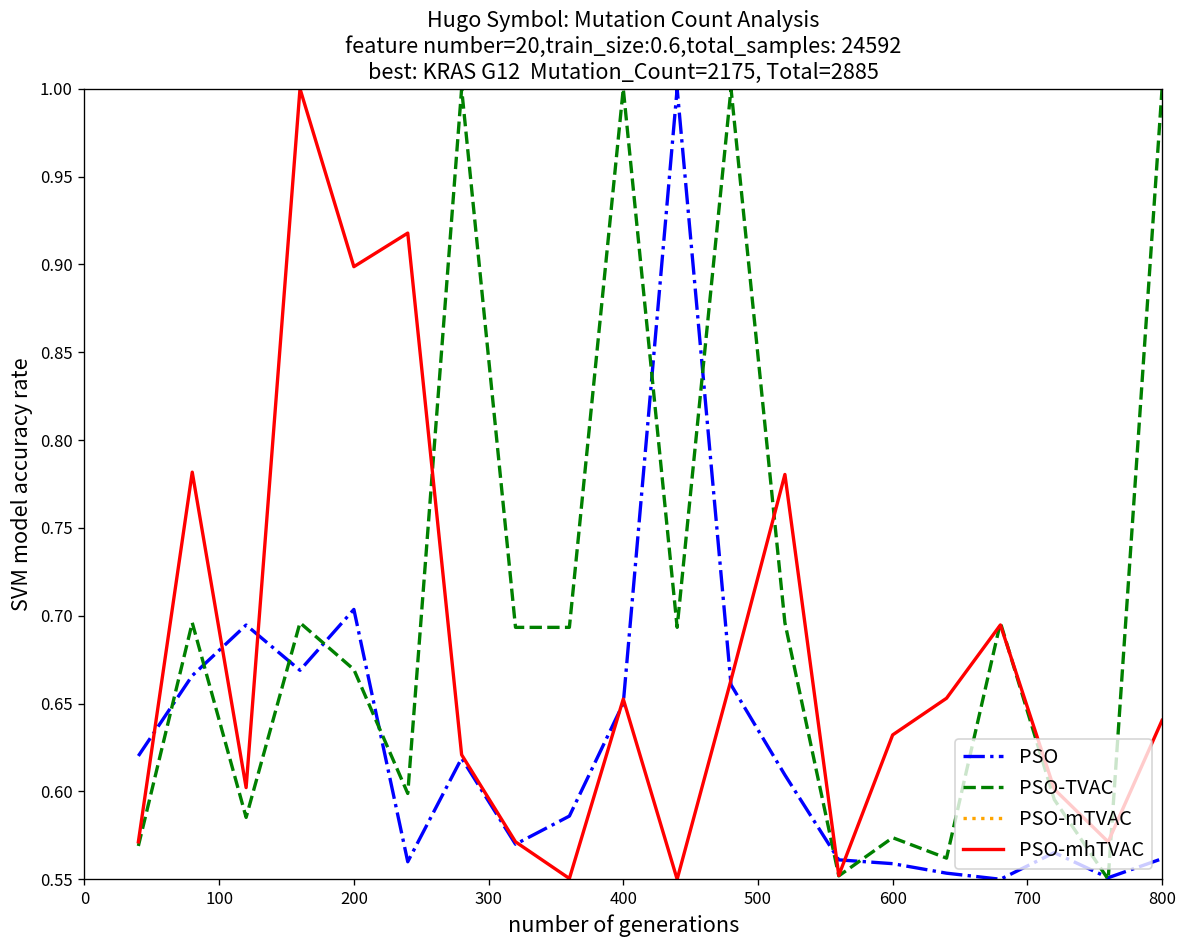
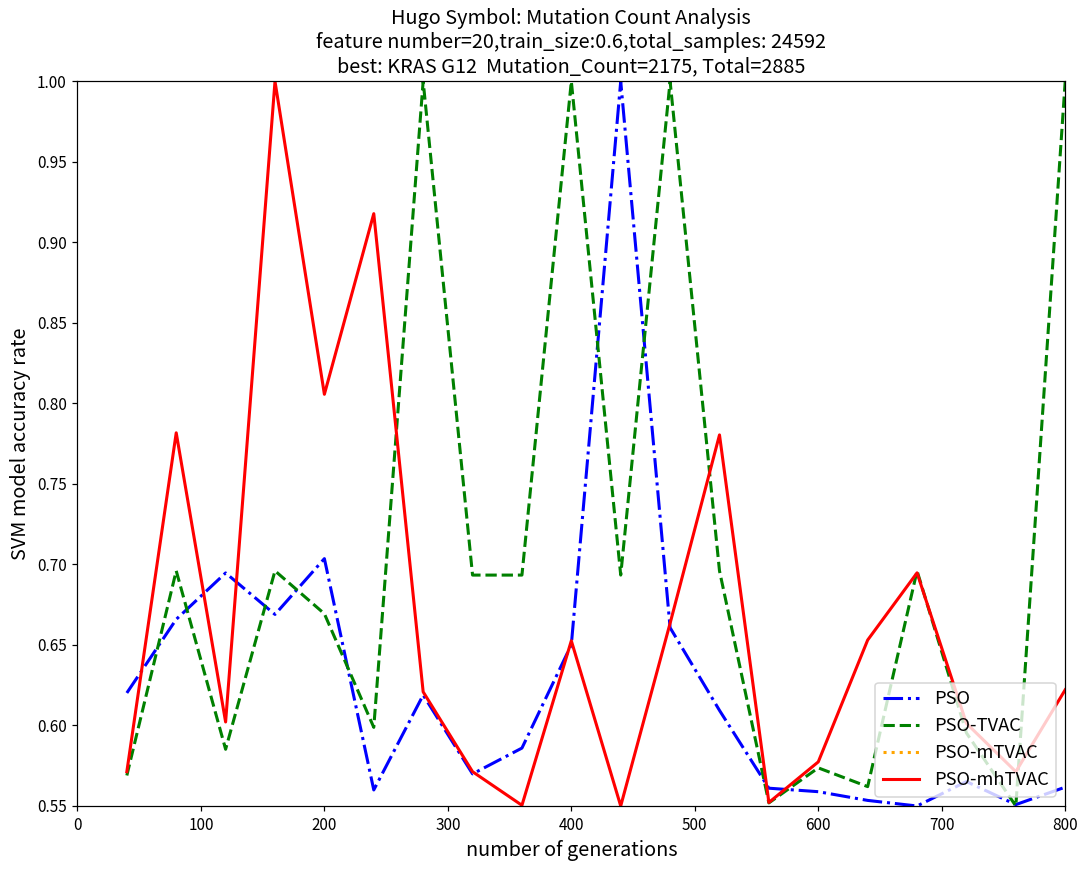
  {
    "PSO": {
      "200": 0.704,
      "400": 0.650,
      "600": 0.559,
      "800": 0.562
    },
    "PSO-TVAC": {
      "200": 0.669,
      "400": 1.000,
      "600": 0.574,
      "800": 1.000
    },
    "PSO-mhTVAC": {
-     "200": 0.899,
+     "200": 0.806,
      "400": 0.653,
-     "600": 0.632,
-     "800": 0.640
+     "600": 0.577,
+     "800": 0.622
    }
  }
